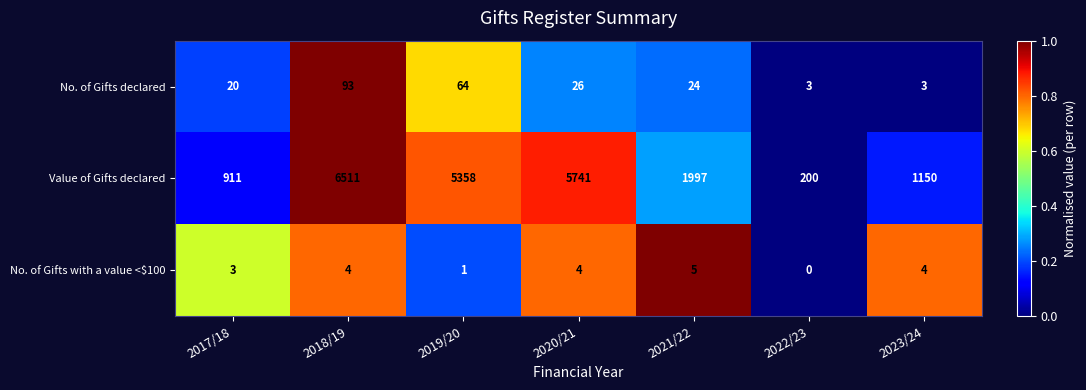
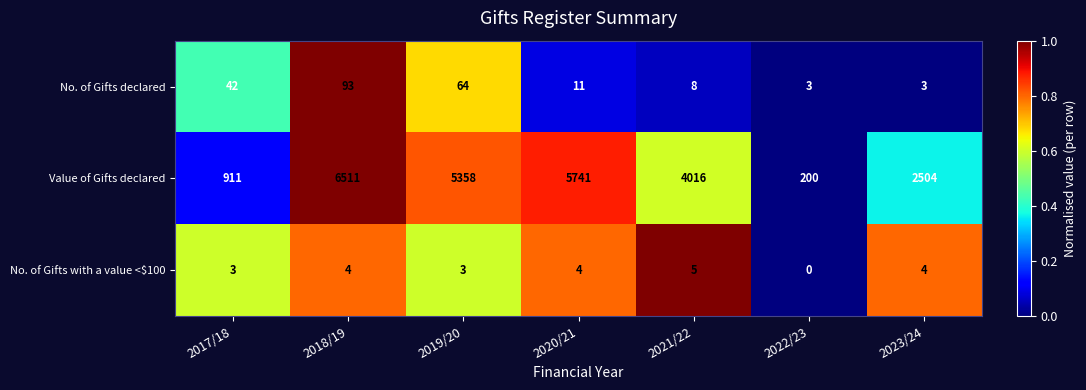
  {
    "No. of Gifts declared": {
-     "2017/18": 20,
+     "2017/18": 42,
      "2018/19": 93,
      "2019/20": 64,
-     "2020/21": 26,
-     "2021/22": 24,
+     "2020/21": 11,
+     "2021/22": 8,
      "2022/23": 3,
      "2023/24": 3
    },
    "Value of Gifts declared": {
      "2017/18": 911,
      "2018/19": 6511,
      "2019/20": 5358,
      "2020/21": 5741,
-     "2021/22": 1997,
+     "2021/22": 4016,
      "2022/23": 200,
-     "2023/24": 1150
+     "2023/24": 2504
    },
    "No. of Gifts with a value <$100": {
      "2017/18": 3,
      "2018/19": 4,
-     "2019/20": 1,
+     "2019/20": 3,
      "2020/21": 4,
      "2021/22": 5,
      "2022/23": 0,
      "2023/24": 4
    }
  }
